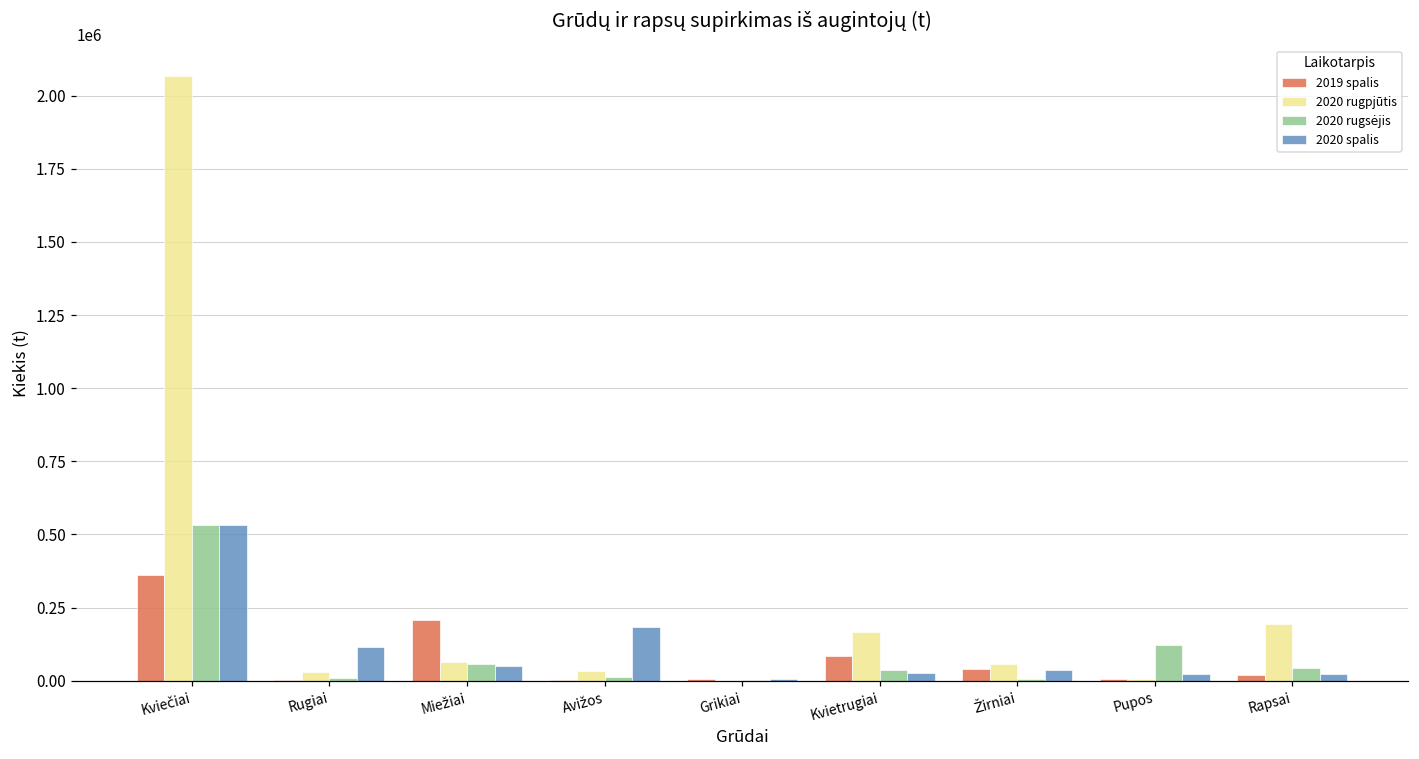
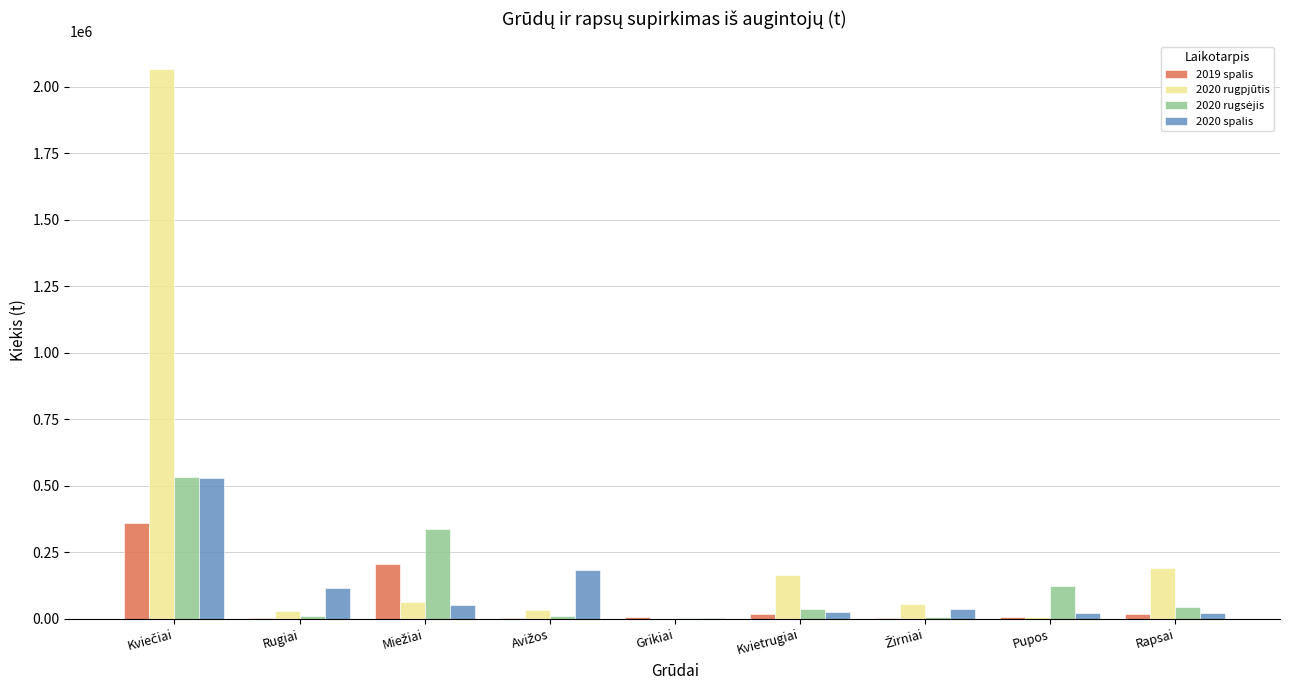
  {
    "2019 spalis": {
      "Kviečiai": 360000,
      "Miežiai": 210000,
-     "Kvietrugiai": 80000,
-     "Žirniai": 40000,
+     "Kvietrugiai": 20000,
+     "Žirniai": 0,
      "Rapsai": 20000
    },
    "2020 rugpjūtis": {
      "Kviečiai": 2070000,
      "Rugiai": 30000,
      "Miežiai": 60000,
      "Avižos": 30000,
      "Grikiai": 0,
      "Kvietrugiai": 170000,
      "Žirniai": 60000,
      "Rapsai": 190000
    },
    "2020 rugsėjis": {
      "Kviečiai": 530000,
-     "Miežiai": 60000,
+     "Miežiai": 340000,
      "Avižos": 10000,
      "Kvietrugiai": 40000,
      "Pupos": 120000,
      "Rapsai": 40000
    },
    "2020 spalis": {
      "Kviečiai": 530000,
      "Rugiai": 120000,
      "Miežiai": 50000,
      "Avižos": 180000,
      "Kvietrugiai": 30000,
      "Žirniai": 40000,
      "Pupos": 20000,
      "Rapsai": 20000
    }
  }
